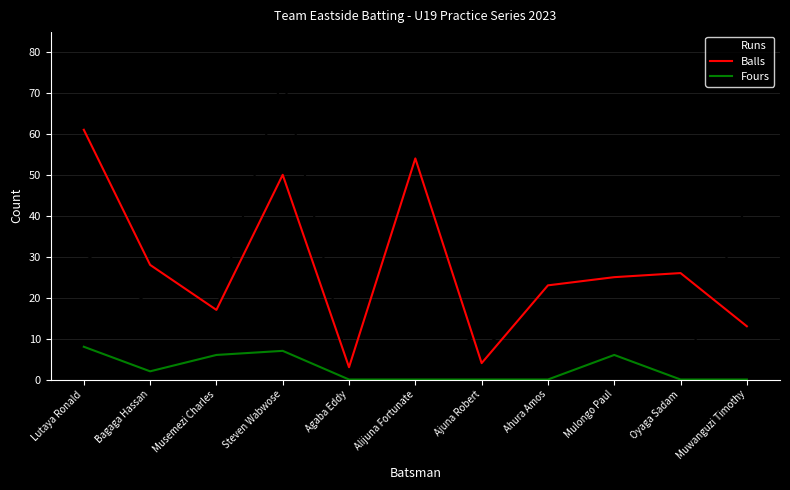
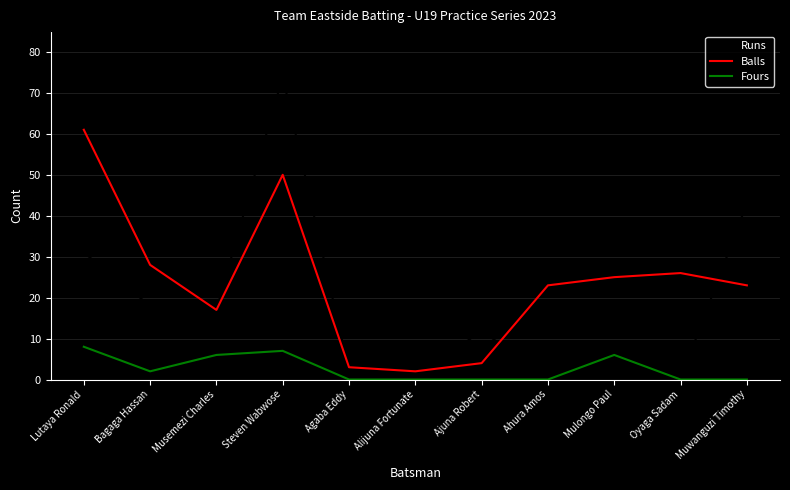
  {
    "Runs": {
      "Lutaya Ronald": 31,
      "Bagaga Hassan": 18,
      "Steven Wabwose": 74,
      "Agaba Eddy": 2,
      "Ajuna Robert": 12,
      "Mulongo Paul": 8,
      "Muwanguzi Timothy": 43
    },
    "Balls": {
      "Lutaya Ronald": 61,
      "Bagaga Hassan": 28,
      "Steven Wabwose": 50,
      "Agaba Eddy": 3,
-     "Alijuna Fortunate": 54,
+     "Alijuna Fortunate": 2,
      "Ajuna Robert": 4,
      "Ahura Amos": 23,
      "Mulongo Paul": 25,
      "Oyaga Sadam": 26,
-     "Muwanguzi Timothy": 13
+     "Muwanguzi Timothy": 23
    },
    "Fours": {
      "Lutaya Ronald": 8,
      "Bagaga Hassan": 2,
      "Musemezi Charles": 6,
      "Steven Wabwose": 7,
      "Agaba Eddy": 0,
      "Ajuna Robert": 0,
      "Mulongo Paul": 6,
      "Muwanguzi Timothy": 0
    }
  }
